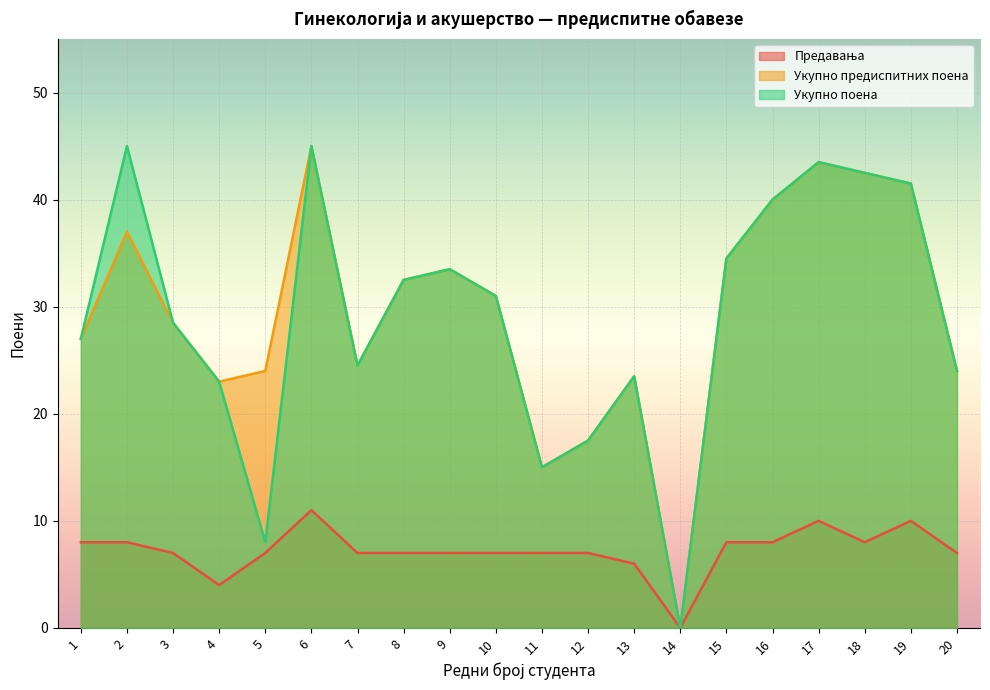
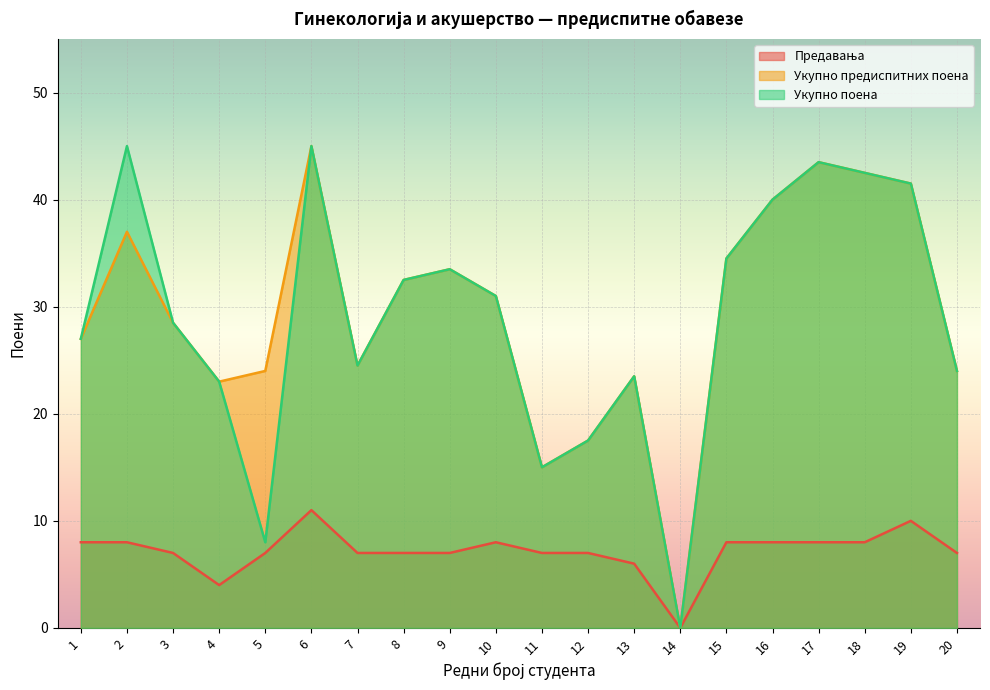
  {
    "Предавања": {
      "1": 8,
      "2": 8,
      "3": 7,
      "4": 4,
      "5": 7,
      "6": 11,
      "7": 7,
      "8": 7,
      "9": 7,
-     "10": 7,
+     "10": 8,
      "11": 7,
      "12": 7,
      "13": 6,
      "15": 8,
      "16": 8,
-     "17": 10,
+     "17": 8,
      "18": 8,
      "19": 10,
      "20": 7
    },
    "Укупно предиспитних поена": {
      "2": 37,
      "5": 24
    },
    "Укупно поена": {
      "2": 45,
      "5": 8
    }
  }
